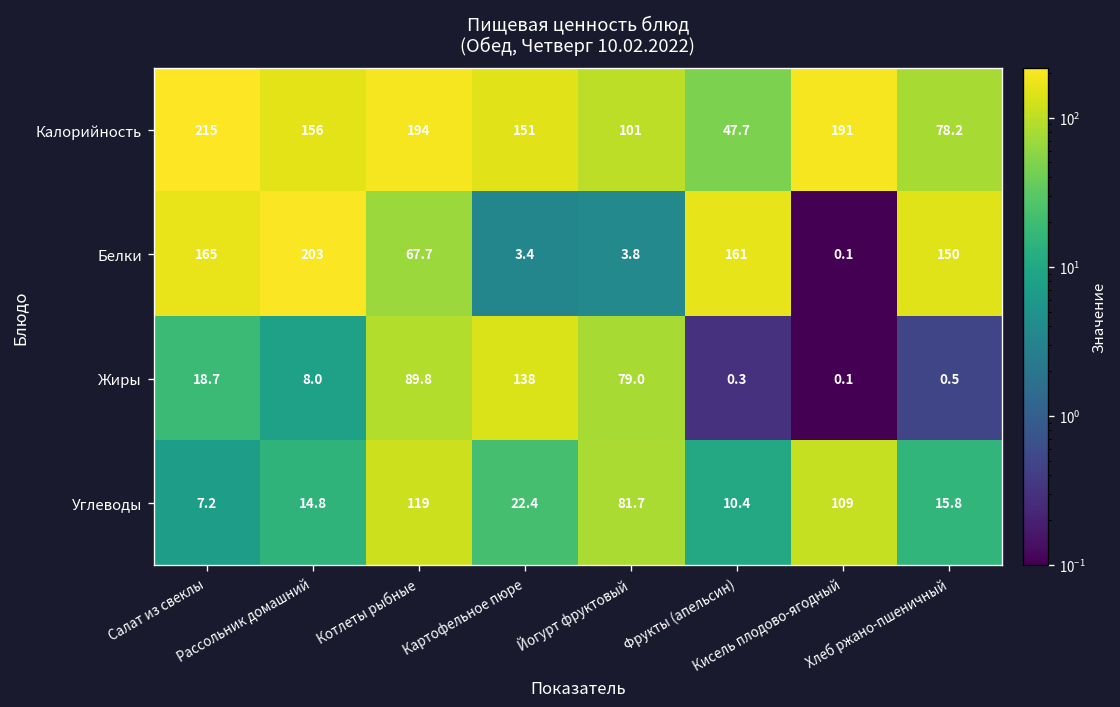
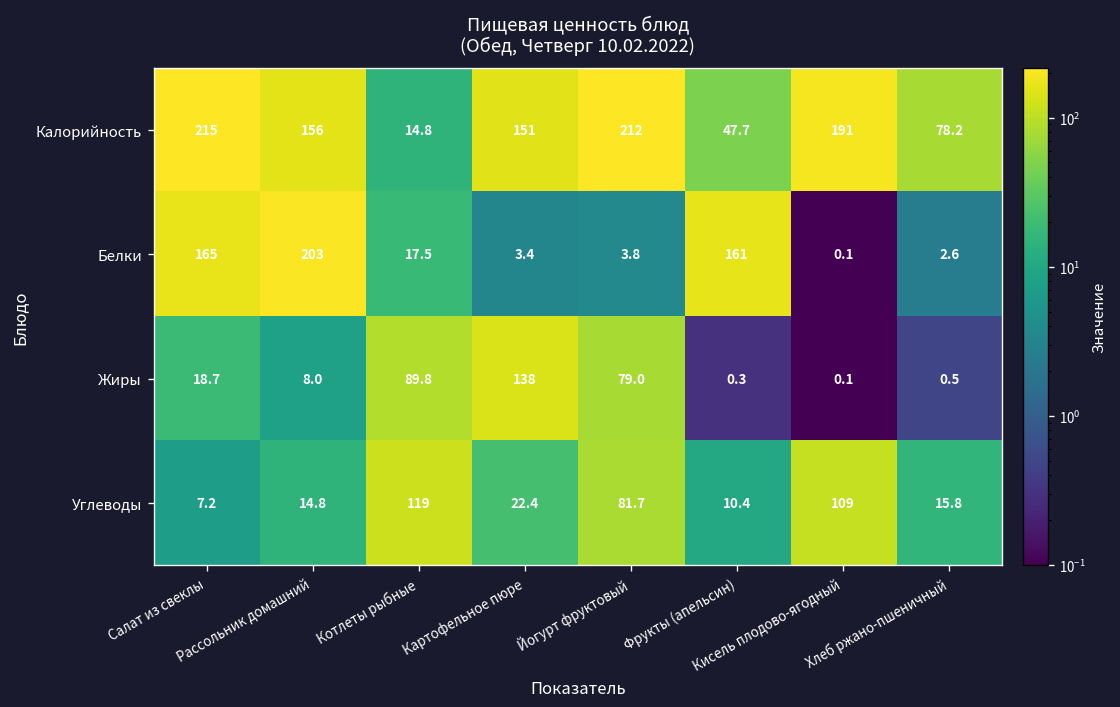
  {
    "Калорийность": {
      "Салат из свеклы": 215,
      "Рассольник домашний": 156,
-     "Котлеты рыбные": 194,
+     "Котлеты рыбные": 14.8,
      "Картофельное пюре": 151,
-     "Йогурт фруктовый": 101,
+     "Йогурт фруктовый": 212,
      "Фрукты (апельсин)": 47.7,
      "Кисель плодово-ягодный": 191,
      "Хлеб ржано-пшеничный": 78.2
    },
    "Белки": {
      "Салат из свеклы": 165,
      "Рассольник домашний": 203,
-     "Котлеты рыбные": 67.7,
+     "Котлеты рыбные": 17.5,
      "Картофельное пюре": 3.4,
      "Йогурт фруктовый": 3.8,
      "Фрукты (апельсин)": 161,
      "Кисель плодово-ягодный": 0.1,
-     "Хлеб ржано-пшеничный": 150
+     "Хлеб ржано-пшеничный": 2.6
    },
    "Жиры": {
      "Салат из свеклы": 18.7,
      "Рассольник домашний": 8.0,
      "Котлеты рыбные": 89.8,
      "Картофельное пюре": 138,
      "Йогурт фруктовый": 79.0,
      "Фрукты (апельсин)": 0.3,
      "Кисель плодово-ягодный": 0.1,
      "Хлеб ржано-пшеничный": 0.5
    },
    "Углеводы": {
      "Салат из свеклы": 7.2,
      "Рассольник домашний": 14.8,
      "Котлеты рыбные": 119,
      "Картофельное пюре": 22.4,
      "Йогурт фруктовый": 81.7,
      "Фрукты (апельсин)": 10.4,
      "Кисель плодово-ягодный": 109,
      "Хлеб ржано-пшеничный": 15.8
    }
  }
